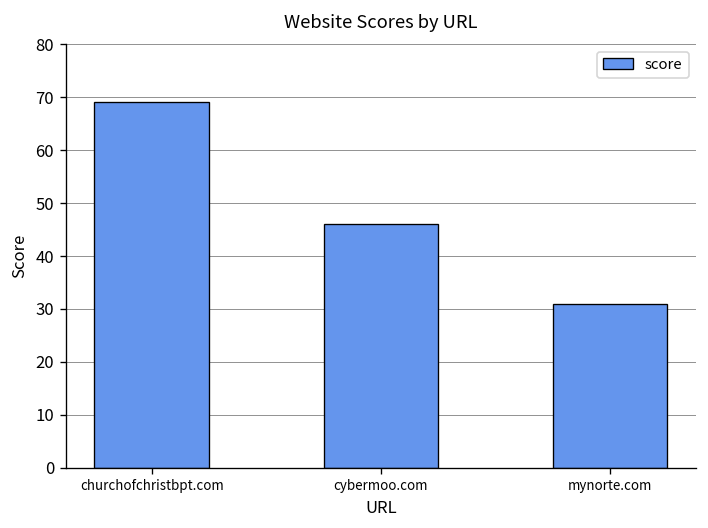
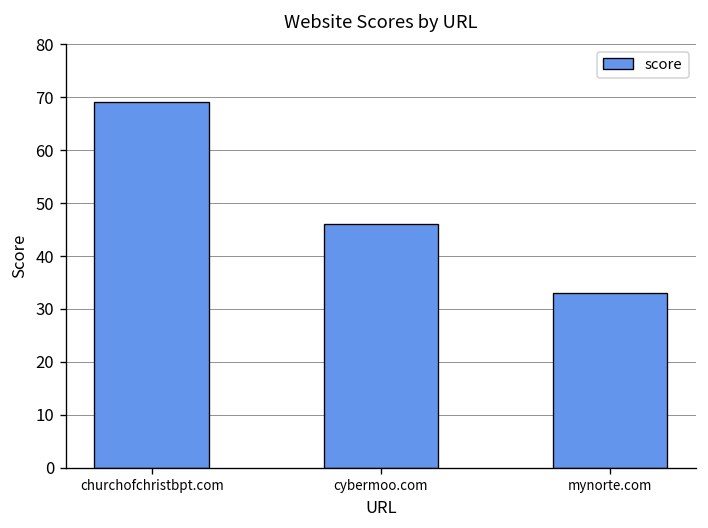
  {
    "churchofchristbpt.com": 69,
    "cybermoo.com": 46,
-   "mynorte.com": 31
+   "mynorte.com": 33
  }
